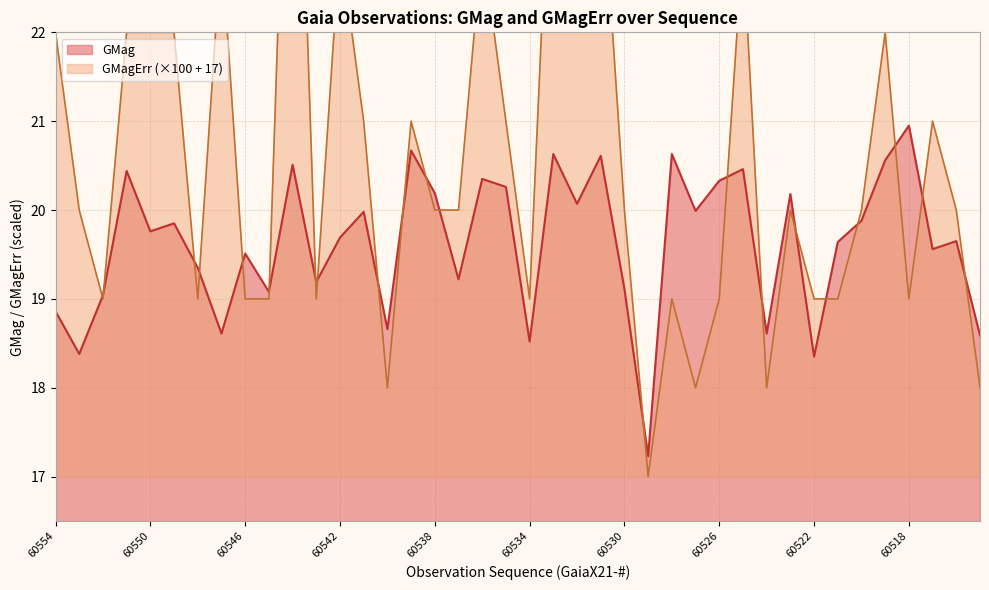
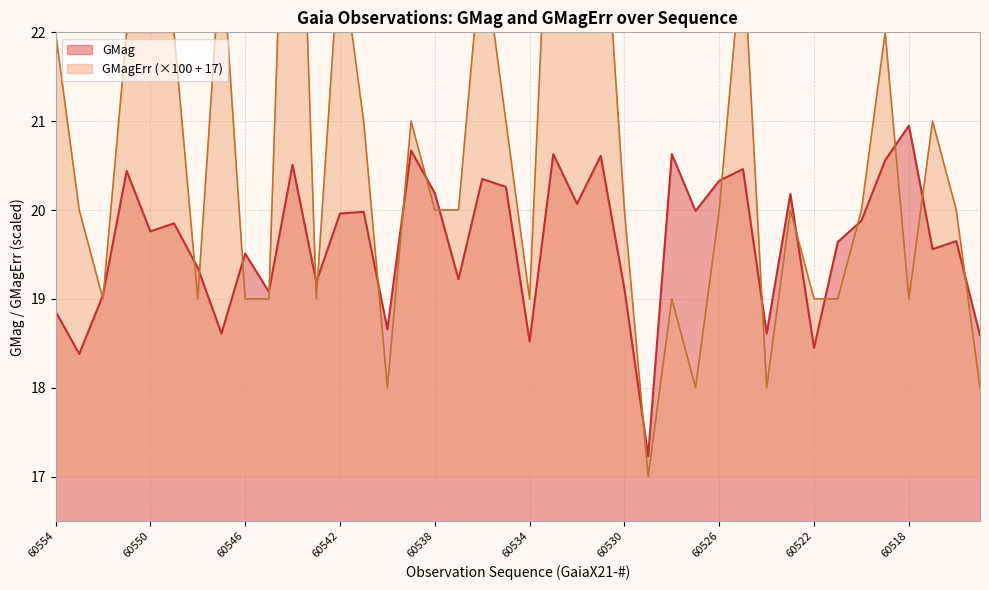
  {
    "GMag": {
      "60554": 18.9,
      "60550": 19.8,
      "60546": 19.5,
-     "60542": 19.7,
+     "60542": 20.0,
      "60538": 20.2,
      "60534": 18.5,
      "60530": 19.1,
      "60526": 20.3,
-     "60522": 18.4,
+     "60522": 18.5,
      "60518": 21.0
    },
    "GMagErr (×100 + 17)": {
      "60554": 22.0,
      "60550": 22.0,
      "60546": 19.0,
      "60538": 20.0,
      "60534": 19.0,
      "60530": 20.0,
-     "60526": 19.0,
+     "60526": 20.0,
      "60522": 19.0,
      "60518": 19.0
    }
  }
